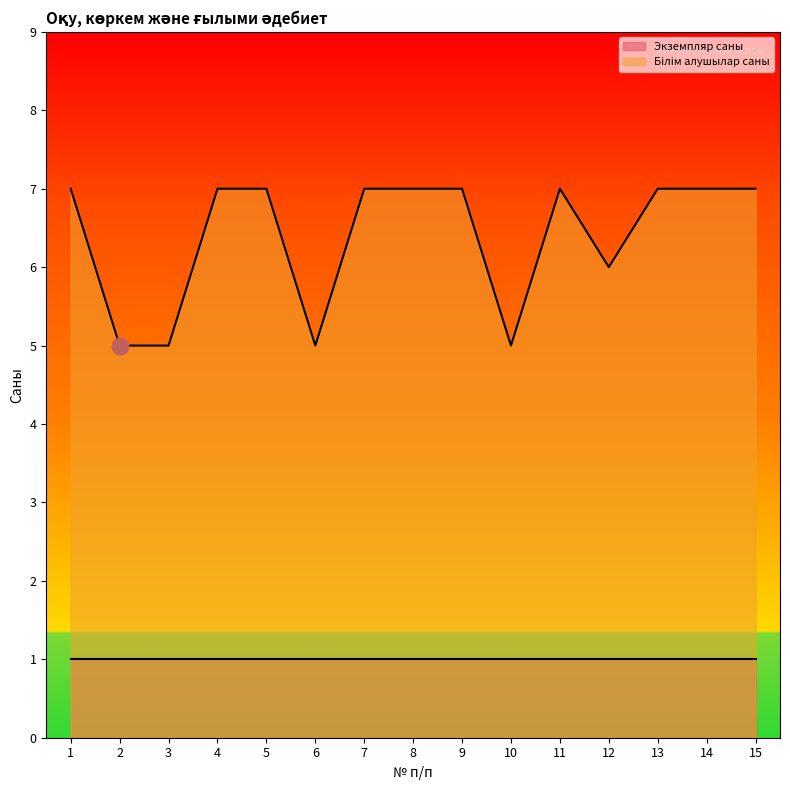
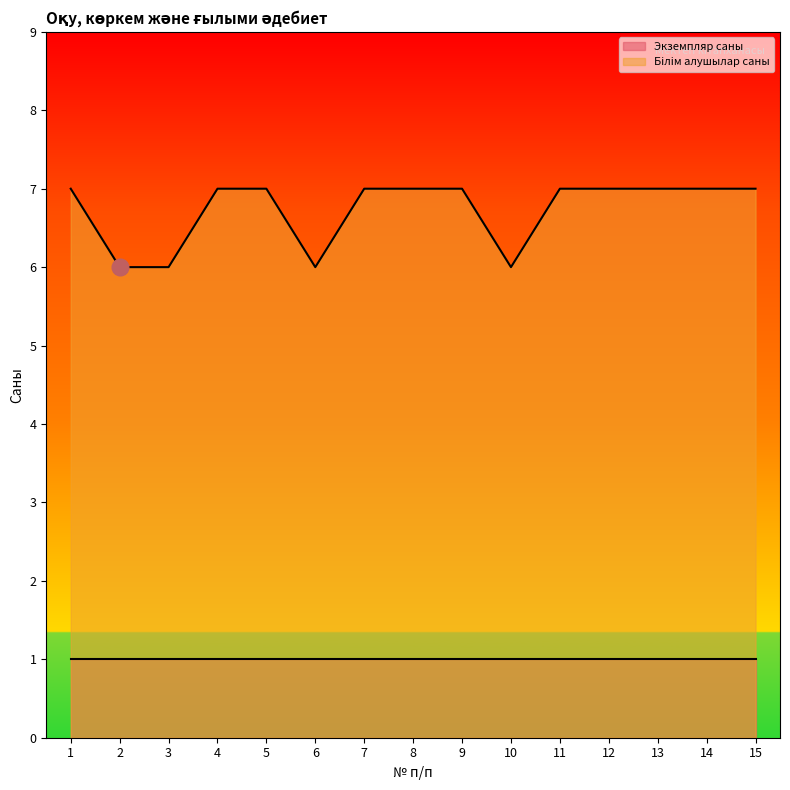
  {
    "Білім алушылар саны": {
      "1": 7,
-     "2": 5,
-     "3": 5,
+     "2": 6,
+     "3": 6,
      "4": 7,
      "5": 7,
-     "6": 5,
+     "6": 6,
      "7": 7,
      "8": 7,
      "9": 7,
-     "10": 5,
+     "10": 6,
      "11": 7,
-     "12": 6,
+     "12": 7,
      "13": 7,
      "14": 7,
      "15": 7
    }
  }
